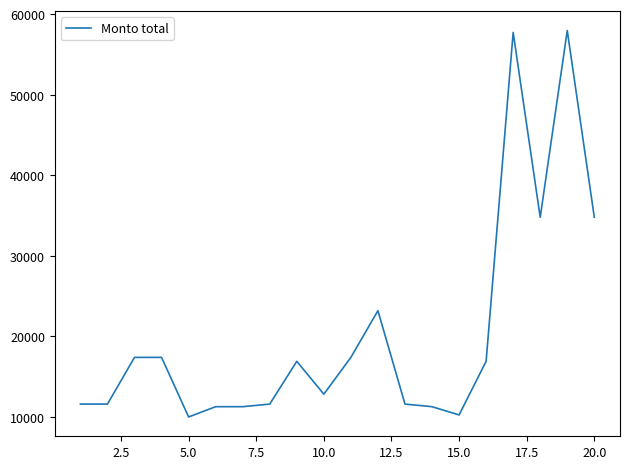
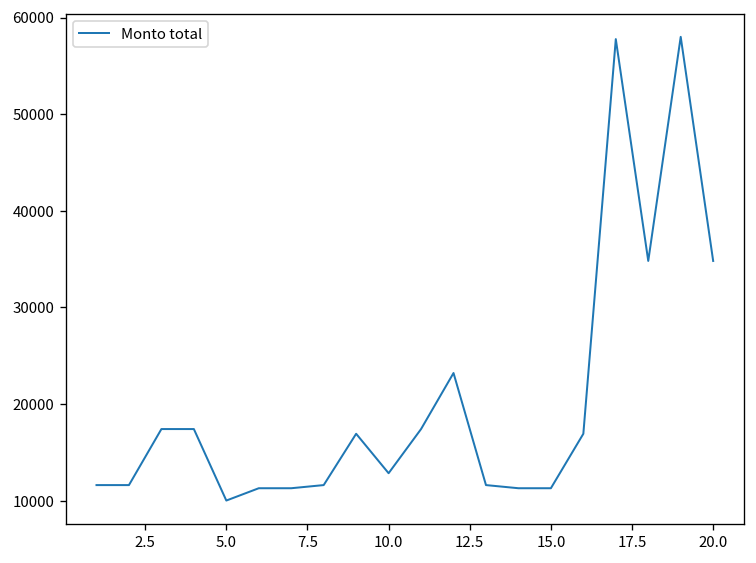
  {
    "5.0": 10000,
    "10.0": 13000,
-   "15.0": 10000,
+   "15.0": 11000,
    "20.0": 35000
  }
